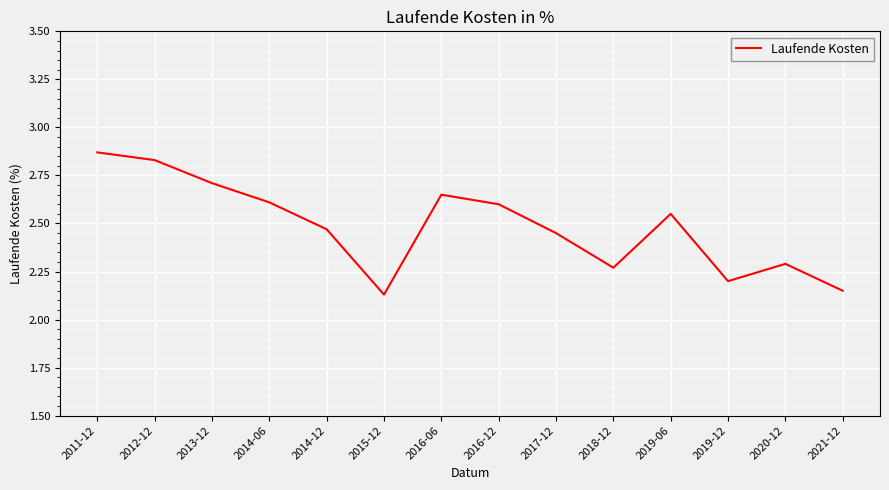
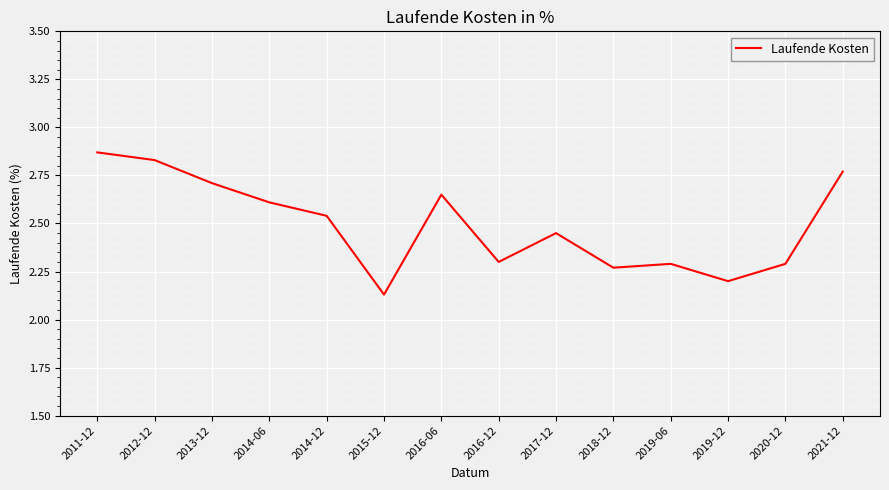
  {
    "2011-12": 2.87,
    "2012-12": 2.83,
    "2013-12": 2.71,
    "2014-06": 2.61,
-   "2014-12": 2.47,
+   "2014-12": 2.54,
    "2015-12": 2.13,
    "2016-06": 2.65,
-   "2016-12": 2.6,
+   "2016-12": 2.3,
    "2017-12": 2.45,
    "2018-12": 2.27,
-   "2019-06": 2.55,
+   "2019-06": 2.29,
    "2019-12": 2.20,
    "2020-12": 2.29,
-   "2021-12": 2.15
+   "2021-12": 2.77
  }
